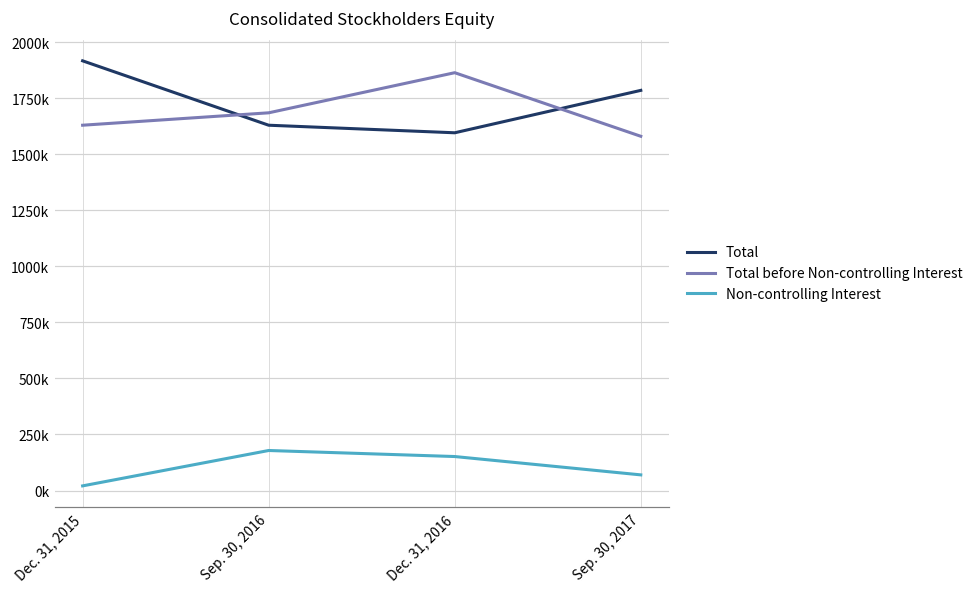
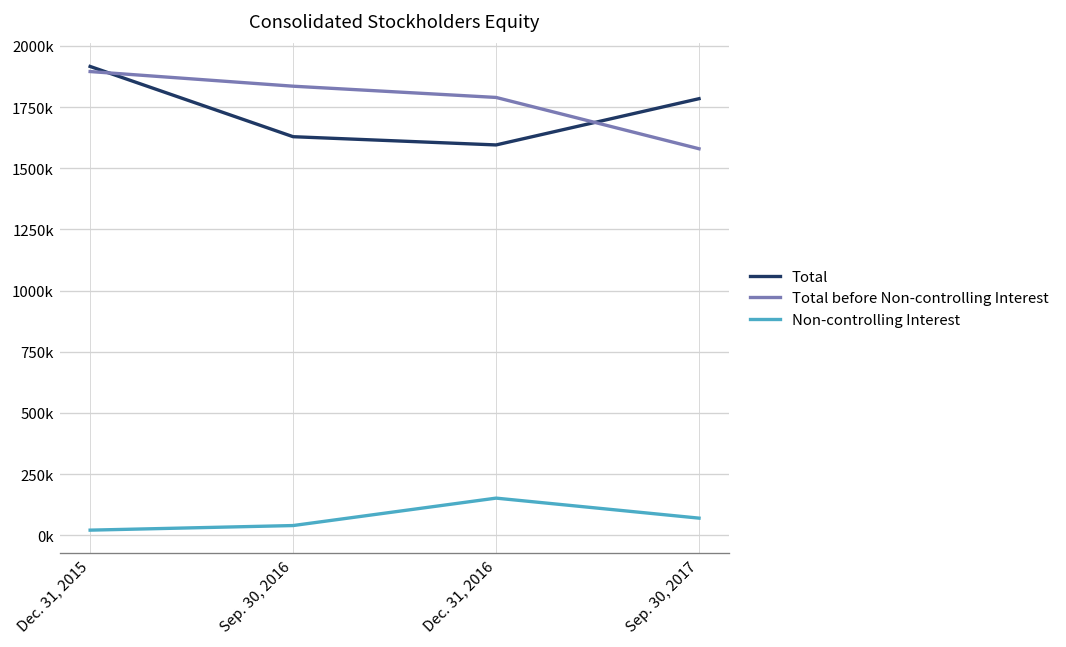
  {
    "Total": {
      "Dec. 31, 2015": 1920000,
      "Sep. 30, 2016": 1630000,
      "Dec. 31, 2016": 1600000,
      "Sep. 30, 2017": 1780000
    },
    "Total before Non-controlling Interest": {
-     "Dec. 31, 2015": 1630000,
-     "Sep. 30, 2016": 1680000,
-     "Dec. 31, 2016": 1860000,
+     "Dec. 31, 2015": 1900000,
+     "Sep. 30, 2016": 1840000,
+     "Dec. 31, 2016": 1790000,
      "Sep. 30, 2017": 1580000
    },
    "Non-controlling Interest": {
      "Dec. 31, 2015": 20000,
-     "Sep. 30, 2016": 180000,
+     "Sep. 30, 2016": 40000,
      "Dec. 31, 2016": 150000,
      "Sep. 30, 2017": 70000
    }
  }
